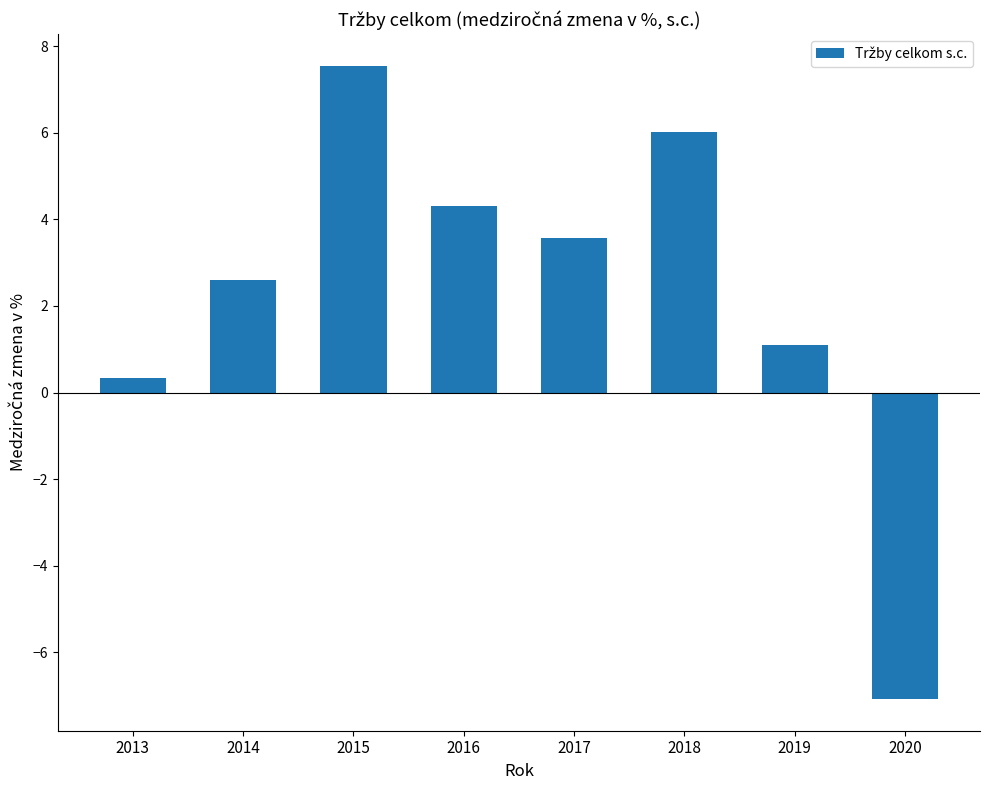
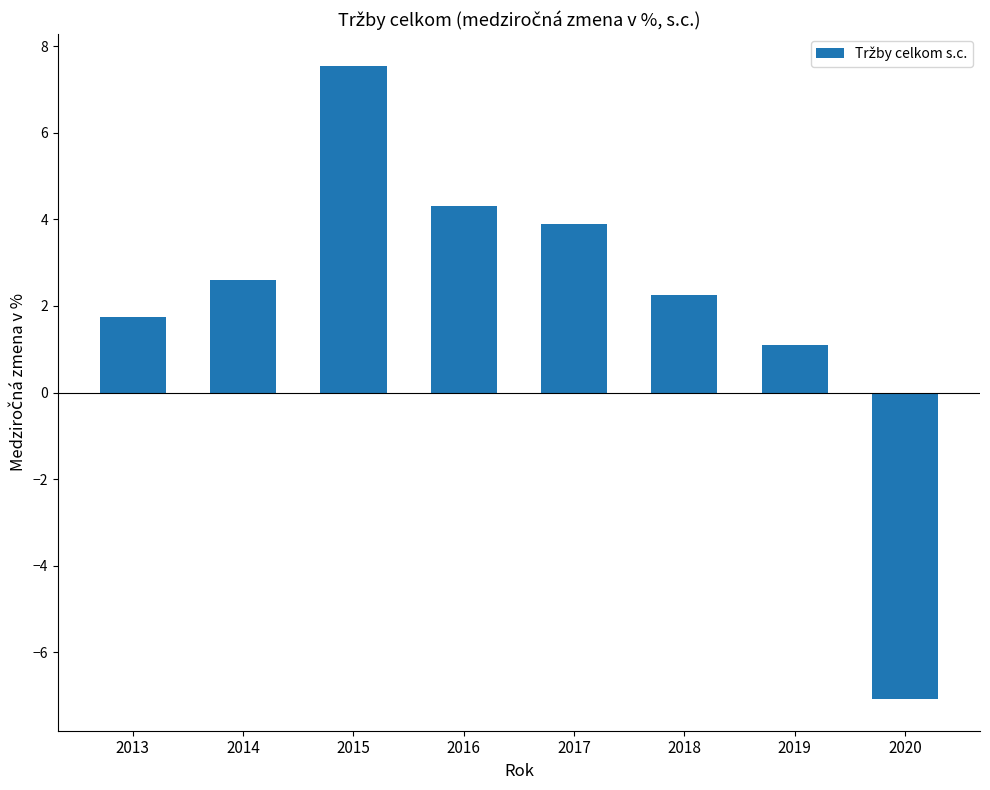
  {
-   "2013": 0.3,
+   "2013": 1.8,
    "2014": 2.6,
    "2015": 7.6,
    "2016": 4.3,
-   "2017": 3.6,
-   "2018": 6.0,
+   "2017": 3.9,
+   "2018": 2.3,
    "2019": 1.1,
    "2020": -7.1
  }
